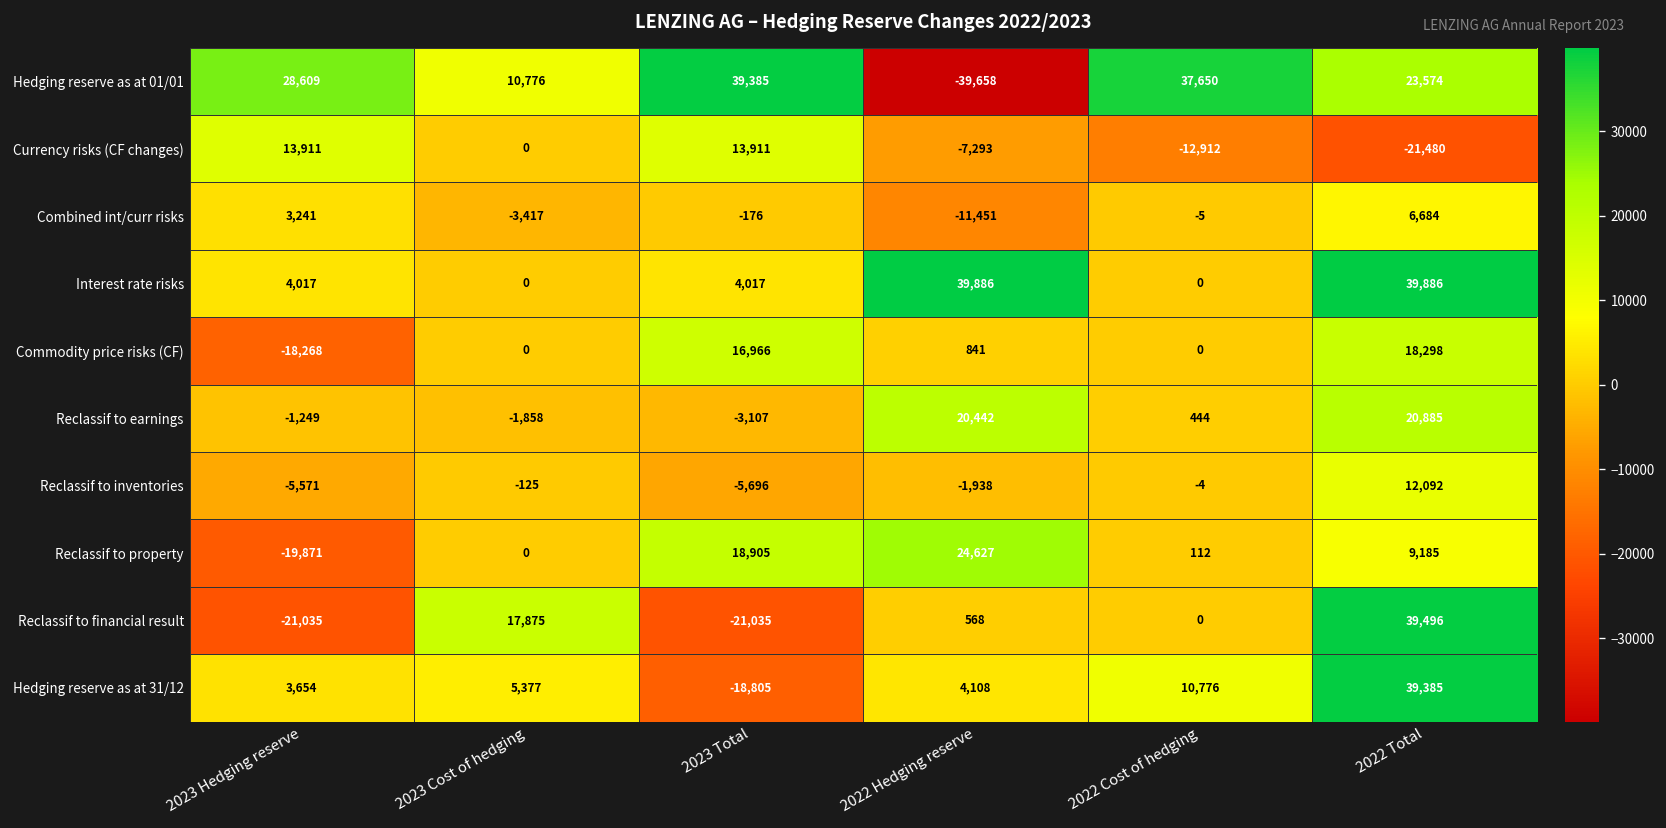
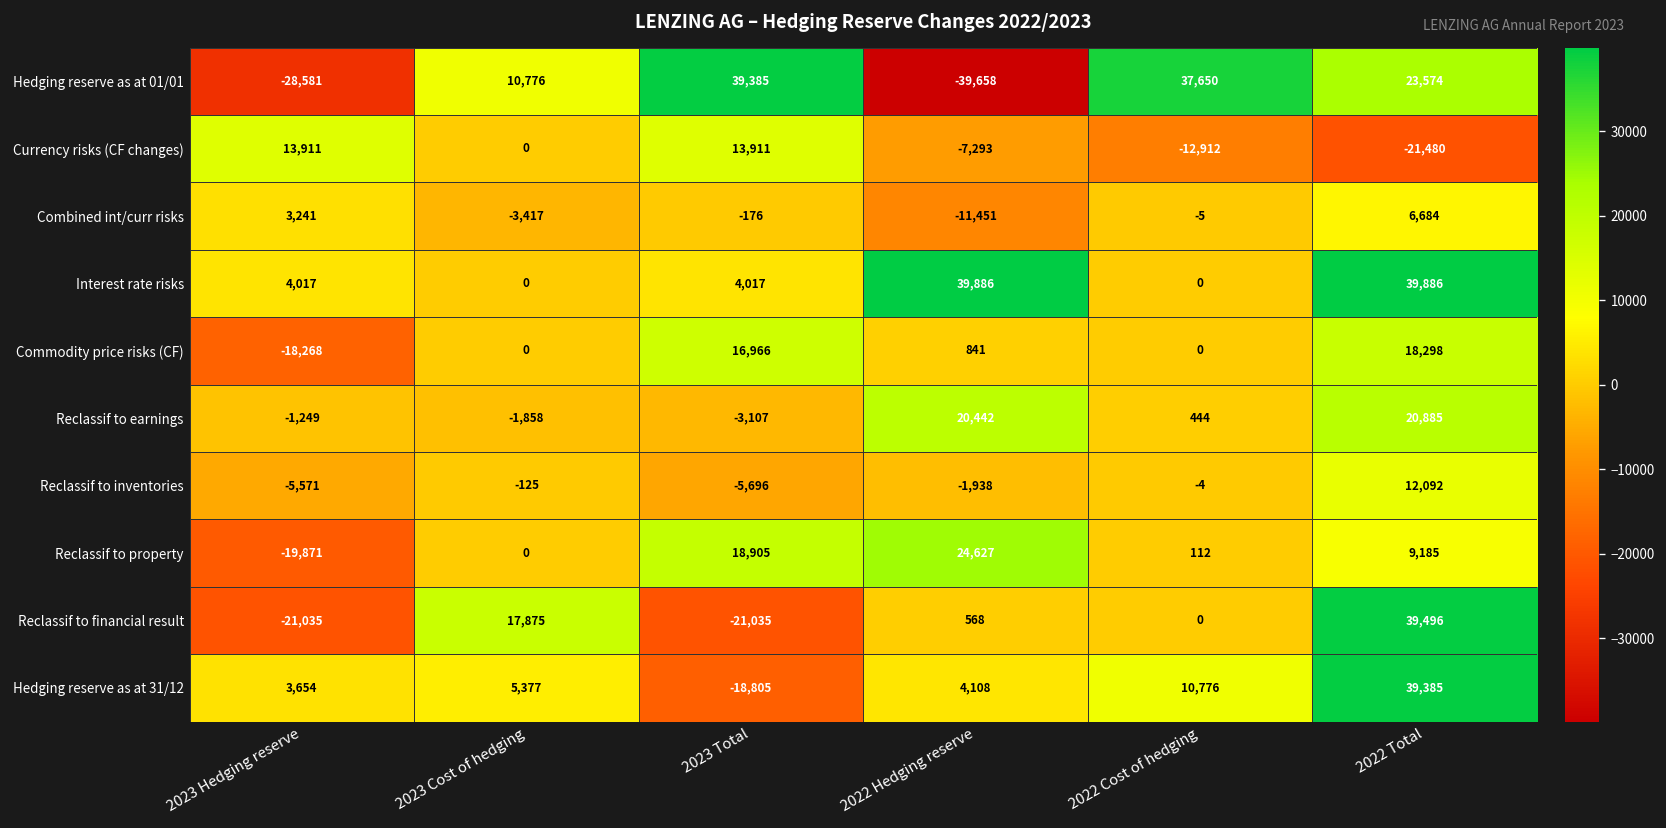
  {
    "Hedging reserve as at 01/01": {
-     "2023 Hedging reserve": "28,609",
+     "2023 Hedging reserve": "-28,581",
      "2023 Cost of hedging": "10,776",
      "2023 Total": "39,385",
      "2022 Hedging reserve": "-39,658",
      "2022 Cost of hedging": "37,650",
      "2022 Total": "23,574"
    },
    "Currency risks (CF changes)": {
      "2023 Hedging reserve": "13,911",
      "2023 Cost of hedging": "0",
      "2023 Total": "13,911",
      "2022 Hedging reserve": "-7,293",
      "2022 Cost of hedging": "-12,912",
      "2022 Total": "-21,480"
    },
    "Combined int/curr risks": {
      "2023 Hedging reserve": "3,241",
      "2023 Cost of hedging": "-3,417",
      "2023 Total": "-176",
      "2022 Hedging reserve": "-11,451",
      "2022 Cost of hedging": "-5",
      "2022 Total": "6,684"
    },
    "Interest rate risks": {
      "2023 Hedging reserve": "4,017",
      "2023 Cost of hedging": "0",
      "2023 Total": "4,017",
      "2022 Hedging reserve": "39,886",
      "2022 Cost of hedging": "0",
      "2022 Total": "39,886"
    },
    "Commodity price risks (CF)": {
      "2023 Hedging reserve": "-18,268",
      "2023 Cost of hedging": "0",
      "2023 Total": "16,966",
      "2022 Hedging reserve": "841",
      "2022 Cost of hedging": "0",
      "2022 Total": "18,298"
    },
    "Reclassif to earnings": {
      "2023 Hedging reserve": "-1,249",
      "2023 Cost of hedging": "-1,858",
      "2023 Total": "-3,107",
      "2022 Hedging reserve": "20,442",
      "2022 Cost of hedging": "444",
      "2022 Total": "20,885"
    },
    "Reclassif to inventories": {
      "2023 Hedging reserve": "-5,571",
      "2023 Cost of hedging": "-125",
      "2023 Total": "-5,696",
      "2022 Hedging reserve": "-1,938",
      "2022 Cost of hedging": "-4",
      "2022 Total": "12,092"
    },
    "Reclassif to property": {
      "2023 Hedging reserve": "-19,871",
      "2023 Cost of hedging": "0",
      "2023 Total": "18,905",
      "2022 Hedging reserve": "24,627",
      "2022 Cost of hedging": "112",
      "2022 Total": "9,185"
    },
    "Reclassif to financial result": {
      "2023 Hedging reserve": "-21,035",
      "2023 Cost of hedging": "17,875",
      "2023 Total": "-21,035",
      "2022 Hedging reserve": "568",
      "2022 Cost of hedging": "0",
      "2022 Total": "39,496"
    },
    "Hedging reserve as at 31/12": {
      "2023 Hedging reserve": "3,654",
      "2023 Cost of hedging": "5,377",
      "2023 Total": "-18,805",
      "2022 Hedging reserve": "4,108",
      "2022 Cost of hedging": "10,776",
      "2022 Total": "39,385"
    }
  }
